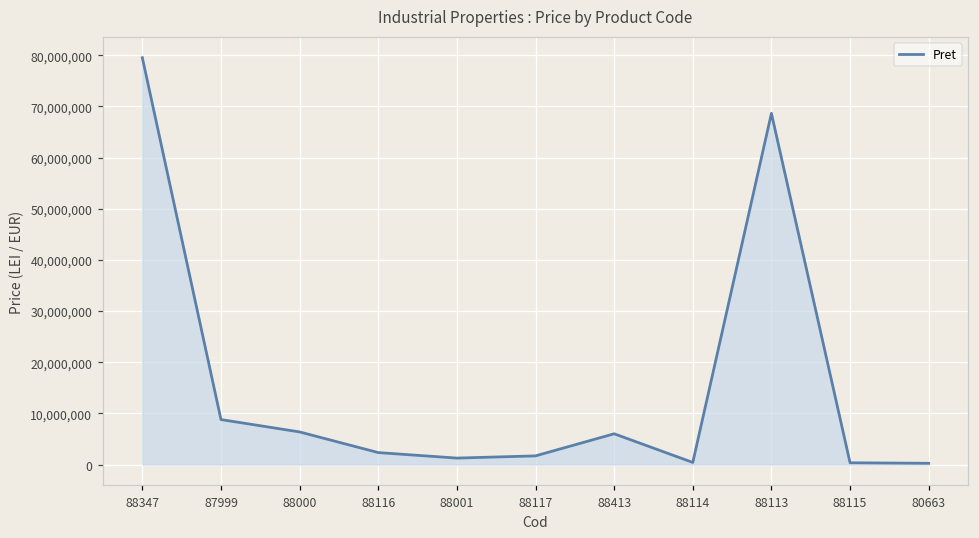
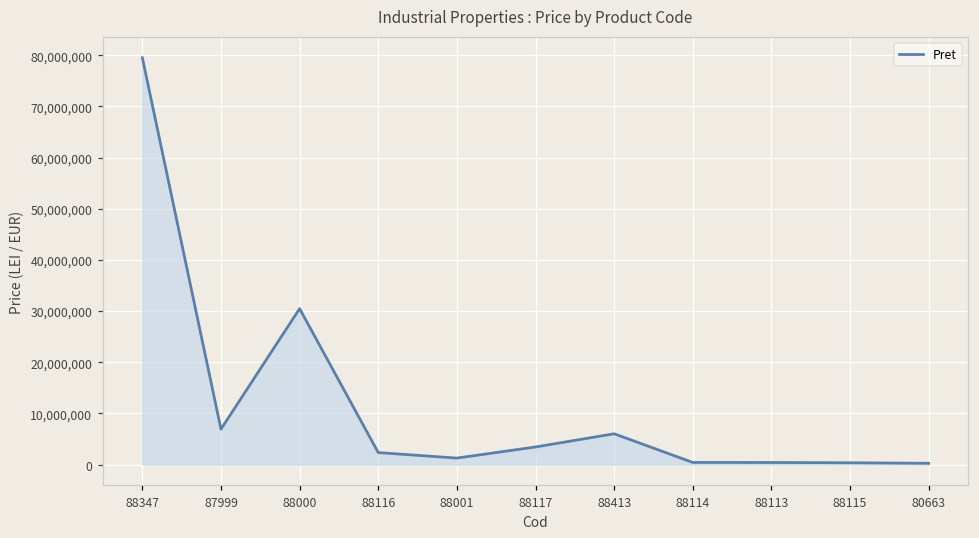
  {
    "88347": "80,000,000",
-   "87999": "9,000,000",
-   "88000": "6,000,000",
+   "87999": "7,000,000",
+   "88000": "30,000,000",
    "88116": "2,000,000",
    "88001": "1,000,000",
-   "88117": "2,000,000",
+   "88117": "3,000,000",
    "88413": "6,000,000",
    "88114": "0",
-   "88113": "69,000,000",
+   "88113": "0",
    "88115": "0",
    "80663": "0"
  }
